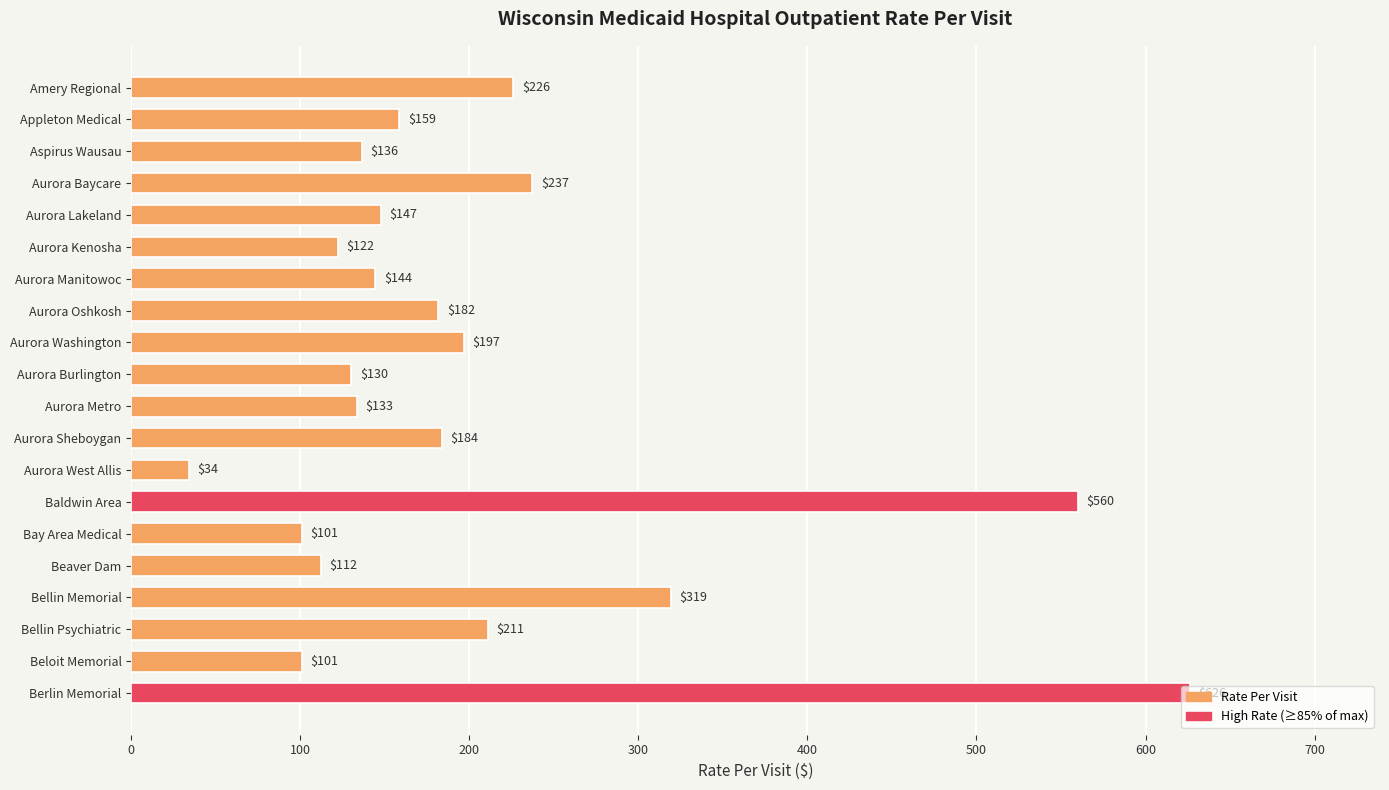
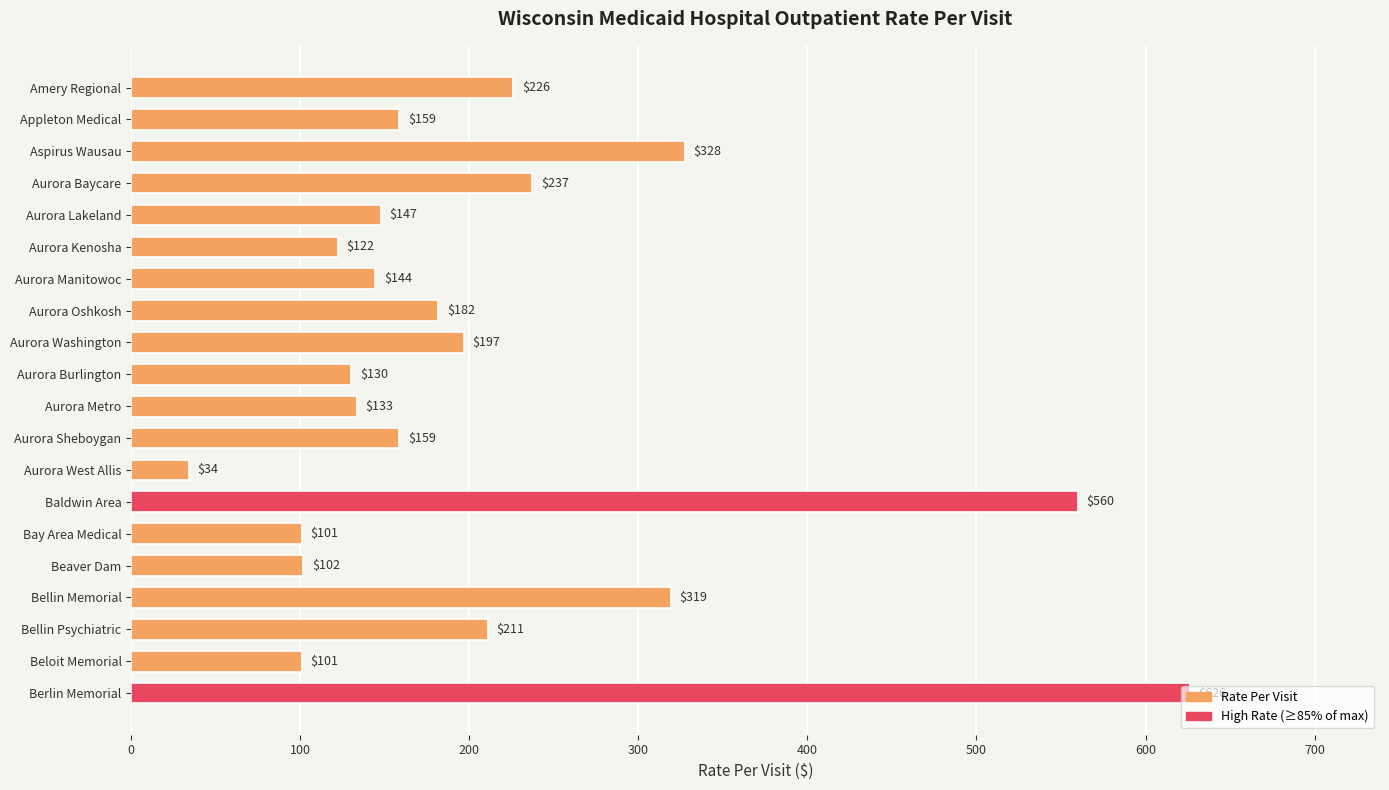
  {
    "Amery Regional": "$226",
    "Appleton Medical": "$159",
-   "Aspirus Wausau": "$136",
+   "Aspirus Wausau": "$328",
    "Aurora Baycare": "$237",
    "Aurora Lakeland": "$147",
    "Aurora Kenosha": "$122",
    "Aurora Manitowoc": "$144",
    "Aurora Oshkosh": "$182",
    "Aurora Washington": "$197",
    "Aurora Burlington": "$130",
    "Aurora Metro": "$133",
-   "Aurora Sheboygan": "$184",
+   "Aurora Sheboygan": "$159",
    "Aurora West Allis": "$34",
    "Baldwin Area": "$560",
    "Bay Area Medical": "$101",
-   "Beaver Dam": "$112",
+   "Beaver Dam": "$102",
    "Bellin Memorial": "$319",
    "Bellin Psychiatric": "$211",
    "Beloit Memorial": "$101"
  }
